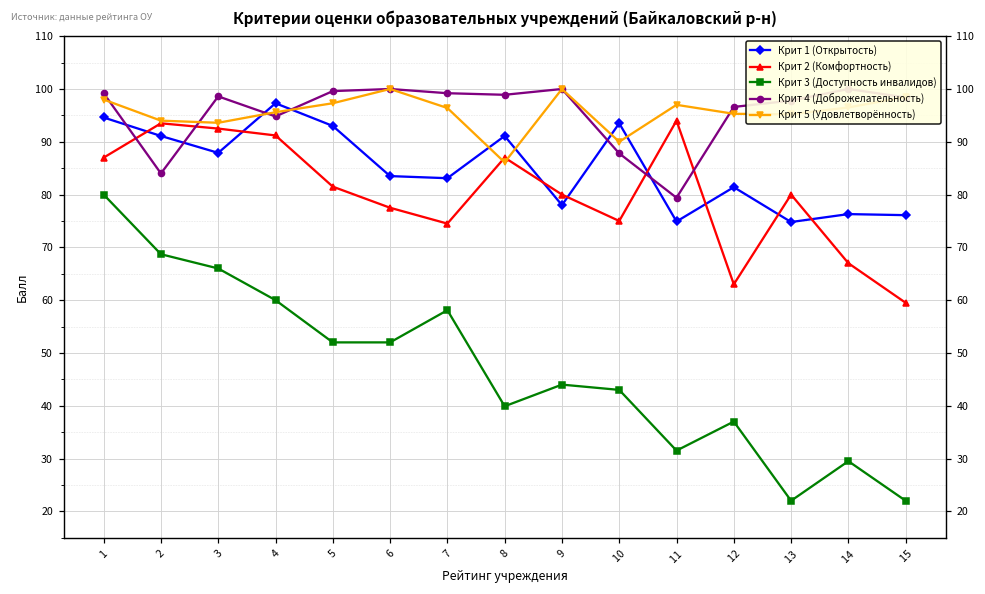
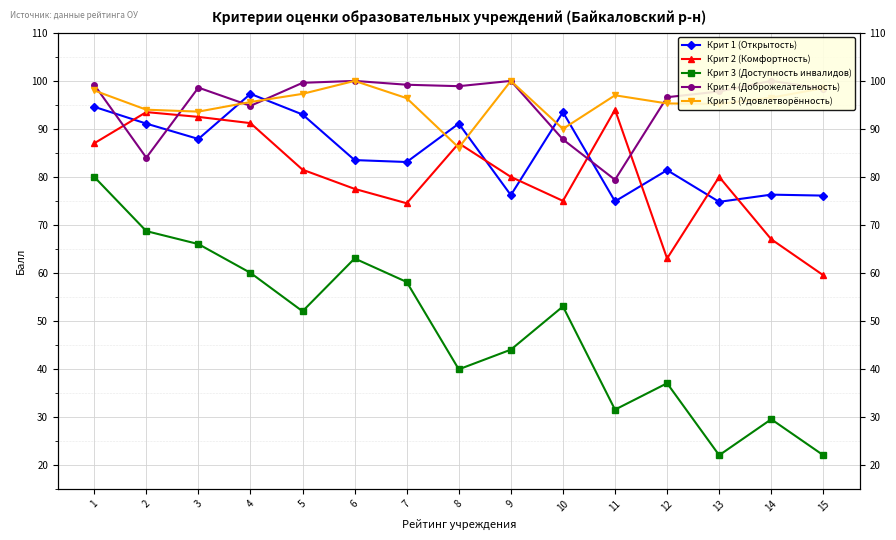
  {
    "Крит 1 (Открытость)": {
      "1": 95,
      "2": 91,
      "3": 88,
      "4": 97,
      "5": 93,
      "6": 84,
      "7": 83,
      "8": 91,
-     "9": 78,
+     "9": 76,
      "10": 94,
      "11": 75,
      "12": 81,
      "13": 75,
      "14": 76,
      "15": 76
    },
    "Крит 2 (Комфортность)": {
      "1": 87,
      "3": 93,
      "4": 91,
      "5": 82,
      "6": 78,
      "7": 75,
      "8": 87,
      "9": 80,
      "10": 75,
      "11": 94,
      "12": 63,
      "13": 80,
      "14": 67,
      "15": 60
    },
    "Крит 3 (Доступность инвалидов)": {
      "1": 80,
      "2": 69,
      "3": 66,
      "4": 60,
      "5": 52,
-     "6": 52,
+     "6": 63,
      "7": 58,
      "8": 40,
      "9": 44,
-     "10": 43,
+     "10": 53,
      "11": 32,
      "12": 37,
      "13": 22,
      "14": 30,
      "15": 22
    },
    "Крит 4 (Доброжелательность)": {
      "1": 99,
      "2": 84,
      "3": 99,
      "4": 95,
      "5": 100,
      "7": 99,
      "8": 99,
      "10": 88,
      "11": 79,
      "12": 97
    },
    "Крит 5 (Удовлетворённость)": {
      "1": 98,
      "3": 94,
      "4": 96,
      "5": 97,
      "7": 96,
      "8": 86,
      "10": 90,
      "11": 97,
      "12": 95
    }
  }
